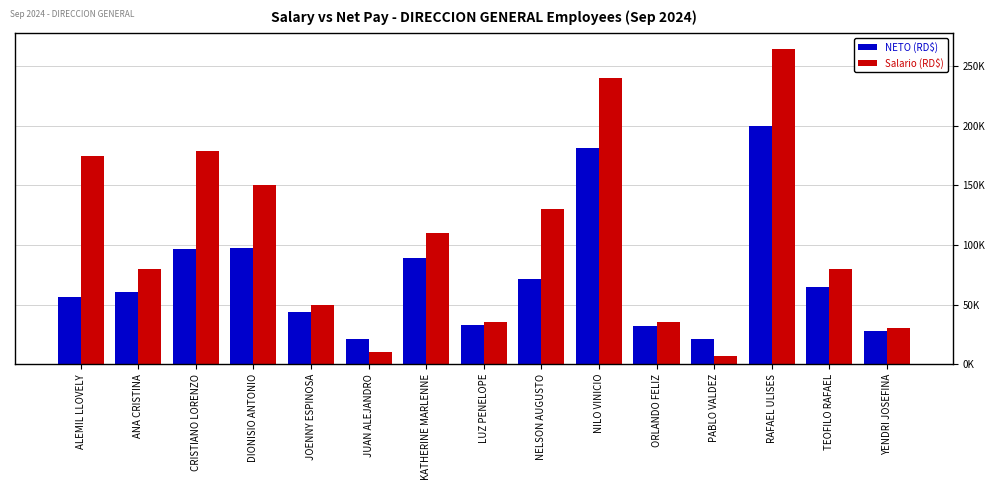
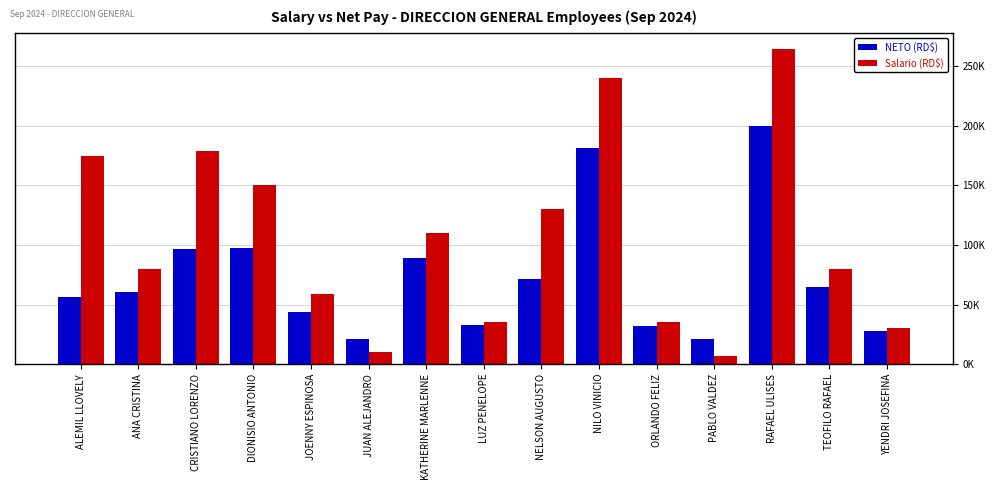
  {
    "NETO (RD$)": {
      "ALEMIL LLOVELY": 56000,
      "ANA CRISTINA": 60000,
      "CRISTIANO LORENZO": 96000,
      "DIONISIO ANTONIO": 98000,
      "JOENNY ESPINOSA": 44000,
      "JUAN ALEJANDRO": 21000,
      "KATHERINE MARLENNE": 89000,
      "LUZ PENELOPE": 33000,
      "NELSON AUGUSTO": 71000,
      "NILO VINICIO": 182000,
      "ORLANDO FELIZ": 32000,
      "PABLO VALDEZ": 21000,
      "RAFAEL ULISES": 200000,
      "TEOFILO RAFAEL": 65000,
      "YENDRI JOSEFINA": 28000
    },
    "Salario (RD$)": {
      "ALEMIL LLOVELY": 174000,
      "ANA CRISTINA": 80000,
      "CRISTIANO LORENZO": 179000,
      "DIONISIO ANTONIO": 150000,
-     "JOENNY ESPINOSA": 50000,
+     "JOENNY ESPINOSA": 58000,
      "JUAN ALEJANDRO": 10000,
      "KATHERINE MARLENNE": 110000,
      "LUZ PENELOPE": 35000,
      "NELSON AUGUSTO": 130000,
      "NILO VINICIO": 240000,
      "ORLANDO FELIZ": 35000,
      "PABLO VALDEZ": 7000,
      "RAFAEL ULISES": 265000,
      "TEOFILO RAFAEL": 80000,
      "YENDRI JOSEFINA": 30000
    }
  }
